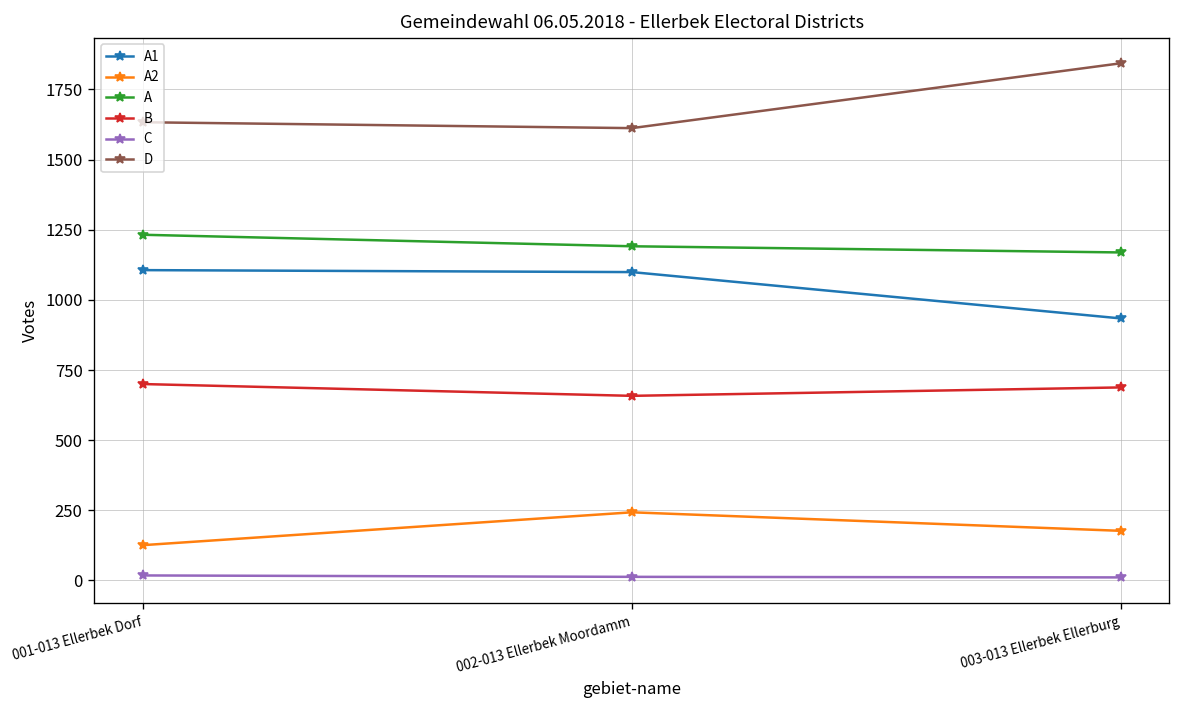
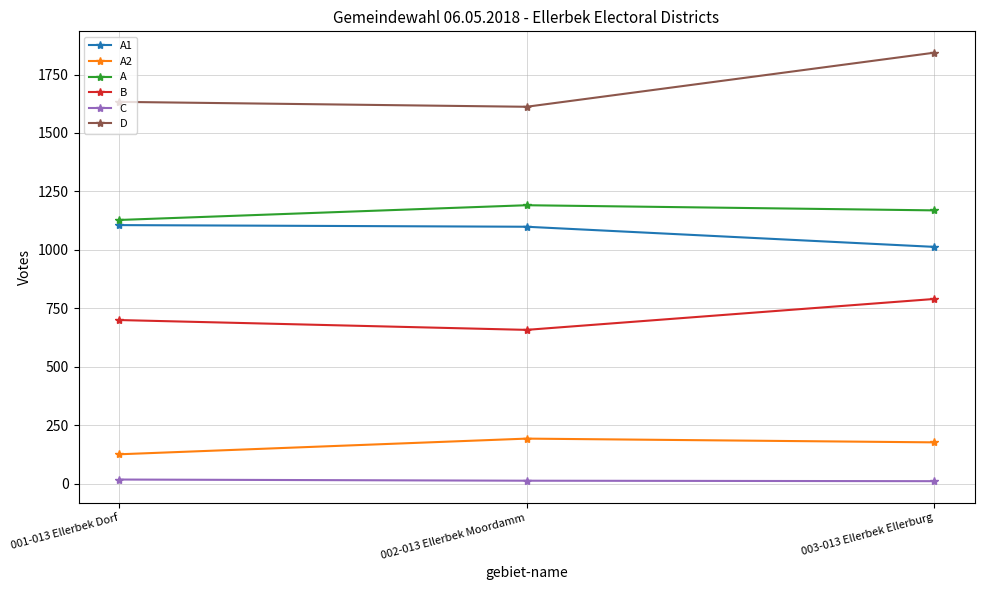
  {
    "A1": {
      "001-013 Ellerbek Dorf": 1110,
      "002-013 Ellerbek Moordamm": 1100,
-     "003-013 Ellerbek Ellerburg": 930
+     "003-013 Ellerbek Ellerburg": 1010
    },
    "A2": {
      "001-013 Ellerbek Dorf": 130,
-     "002-013 Ellerbek Moordamm": 240,
+     "002-013 Ellerbek Moordamm": 190,
      "003-013 Ellerbek Ellerburg": 180
    },
    "A": {
-     "001-013 Ellerbek Dorf": 1230,
+     "001-013 Ellerbek Dorf": 1130,
      "002-013 Ellerbek Moordamm": 1190,
      "003-013 Ellerbek Ellerburg": 1170
    },
    "B": {
      "001-013 Ellerbek Dorf": 700,
      "002-013 Ellerbek Moordamm": 660,
-     "003-013 Ellerbek Ellerburg": 690
+     "003-013 Ellerbek Ellerburg": 790
    },
    "C": {
      "001-013 Ellerbek Dorf": 20,
      "002-013 Ellerbek Moordamm": 10,
      "003-013 Ellerbek Ellerburg": 10
    },
    "D": {
      "002-013 Ellerbek Moordamm": 1610,
      "003-013 Ellerbek Ellerburg": 1840
    }
  }
